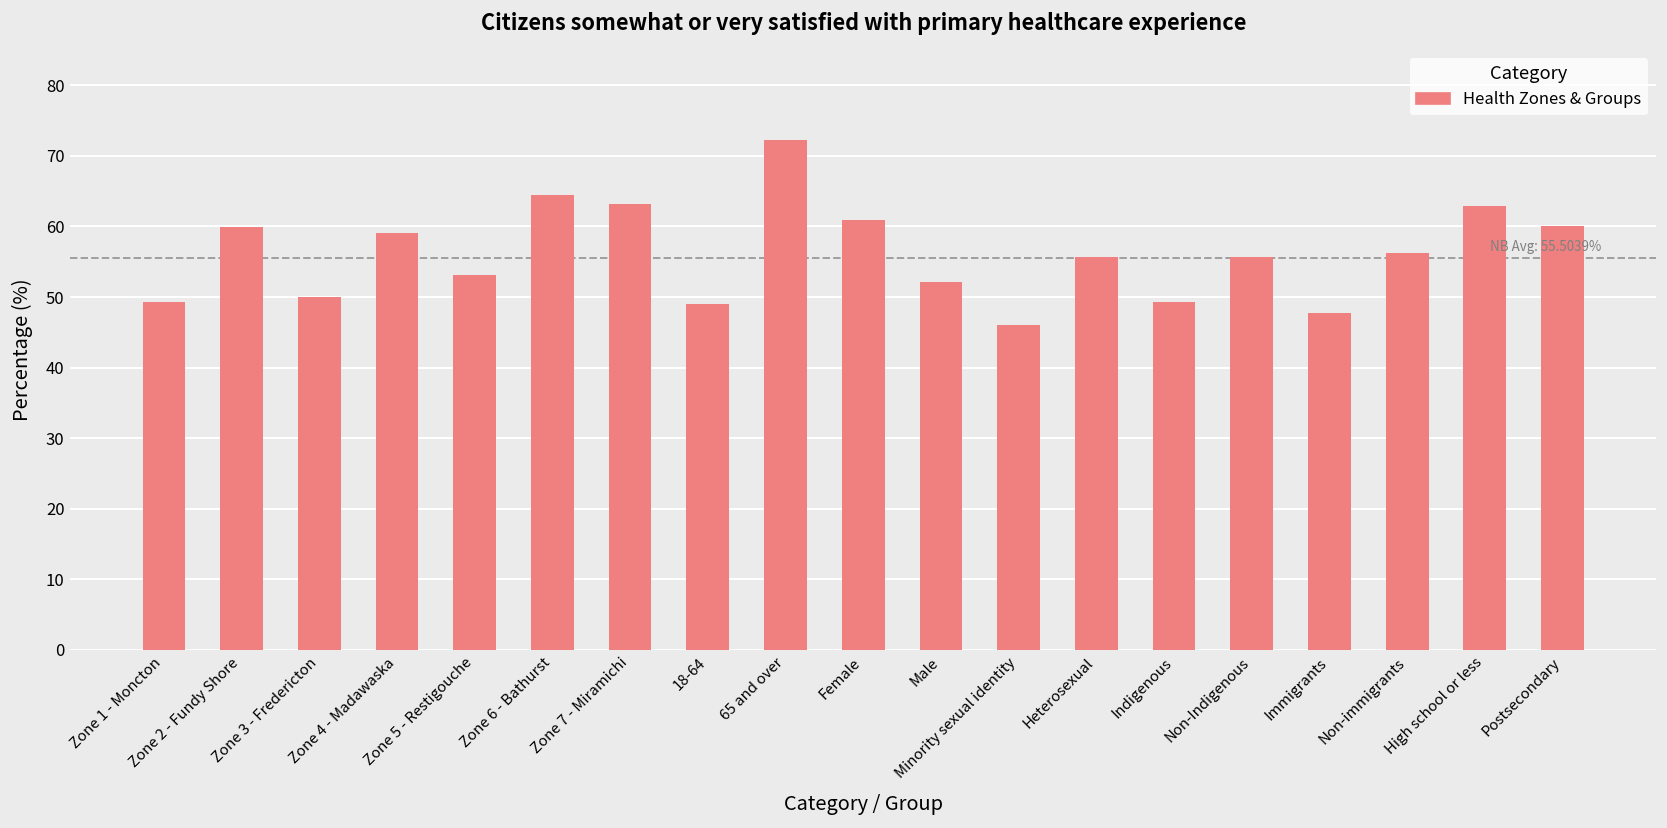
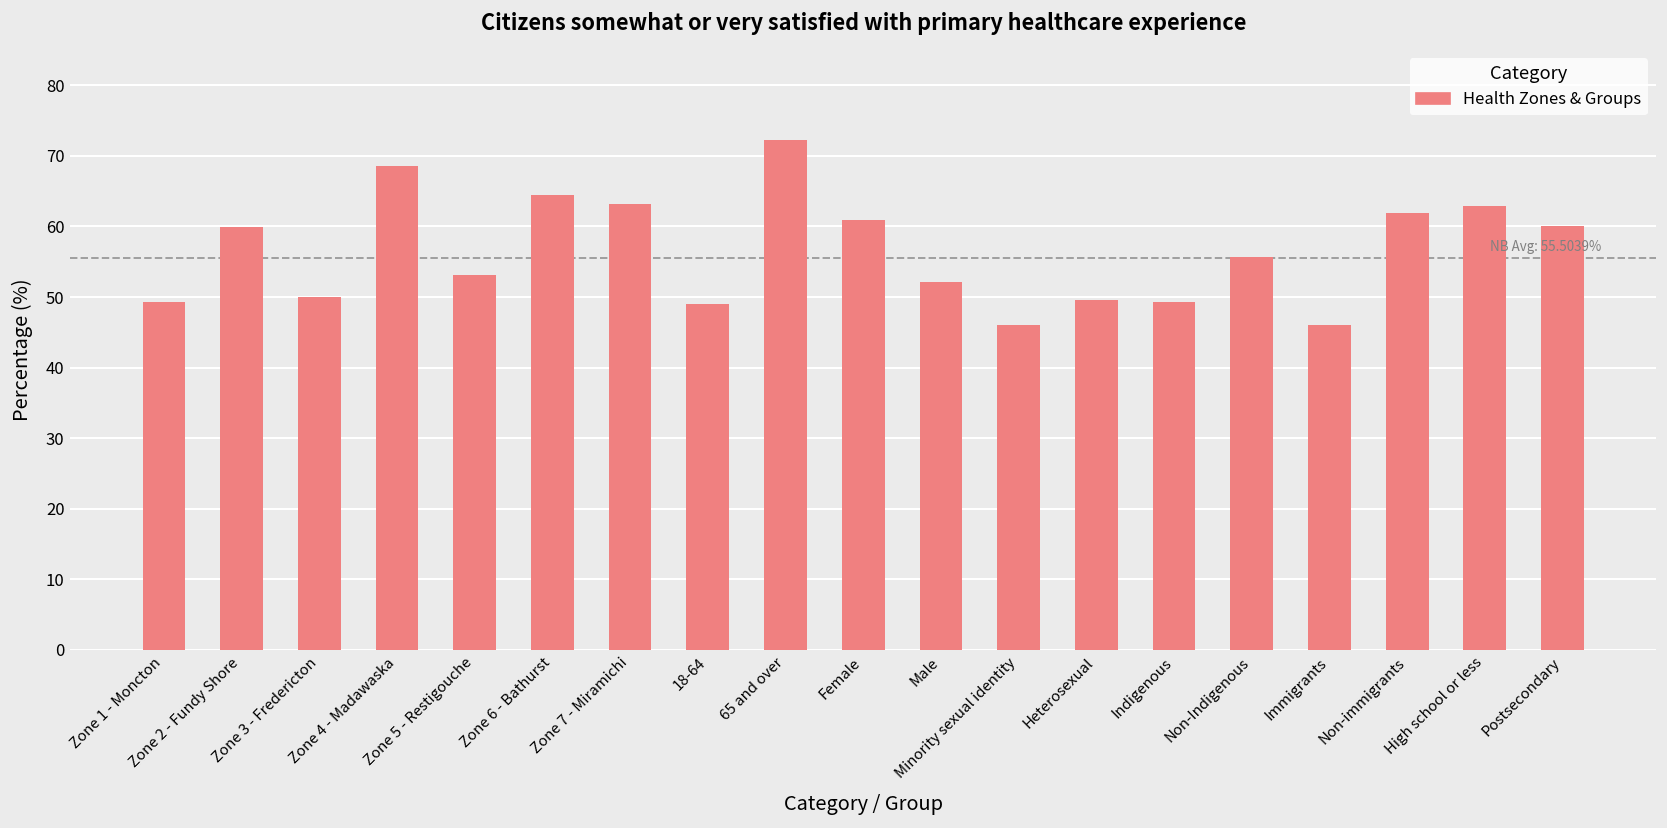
  {
    "Zone 1 - Moncton": 49,
    "Zone 2 - Fundy Shore": 60,
    "Zone 3 - Fredericton": 50,
-   "Zone 4 - Madawaska": 59,
+   "Zone 4 - Madawaska": 69,
    "Zone 5 - Restigouche": 53,
    "Zone 6 - Bathurst": 64,
    "Zone 7 - Miramichi": 63,
    "18-64": 49,
    "65 and over": 72,
    "Female": 61,
    "Male": 52,
    "Minority sexual identity": 46,
-   "Heterosexual": 56,
+   "Heterosexual": 50,
    "Indigenous": 49,
    "Non-Indigenous": 56,
-   "Immigrants": 48,
-   "Non-immigrants": 56,
+   "Immigrants": 46,
+   "Non-immigrants": 62,
    "High school or less": 63
  }
